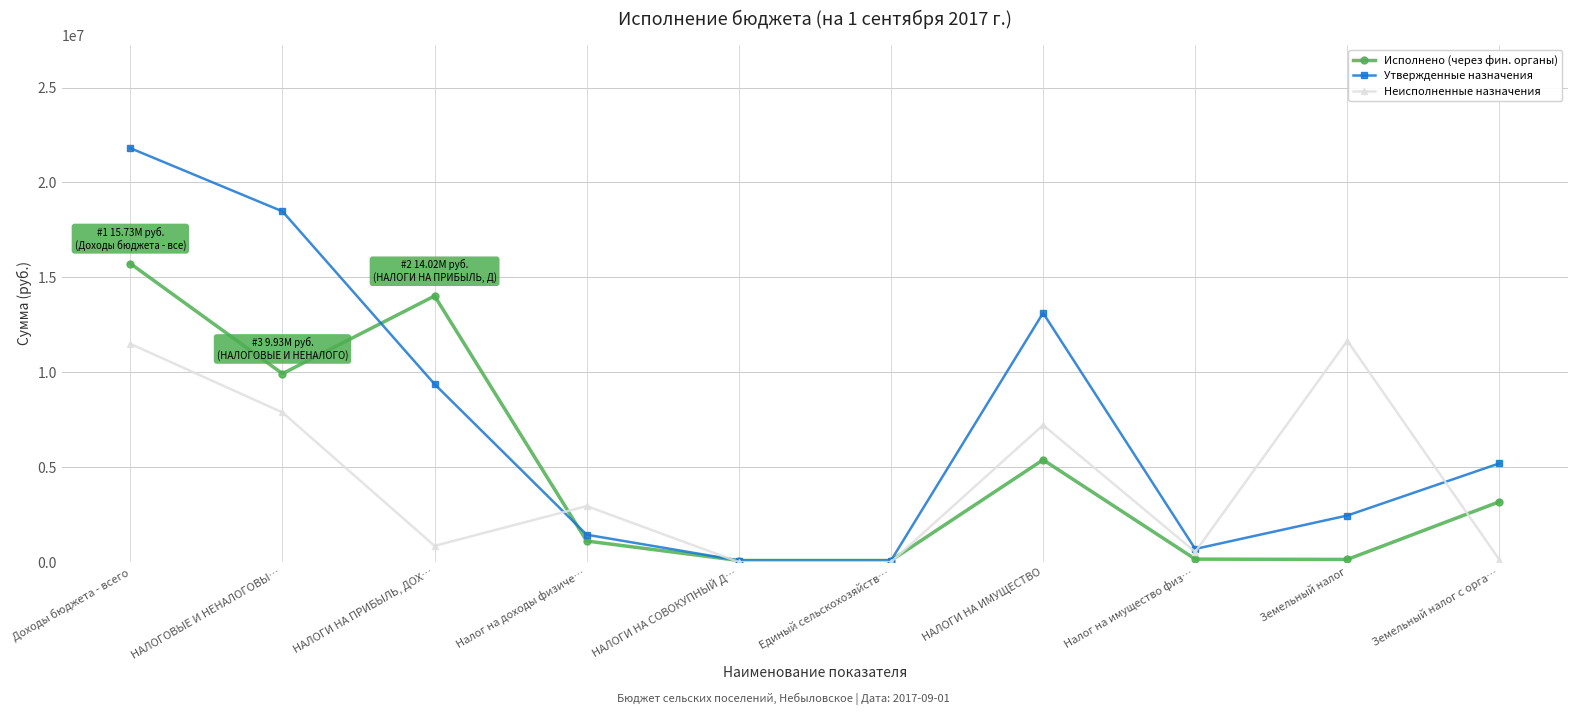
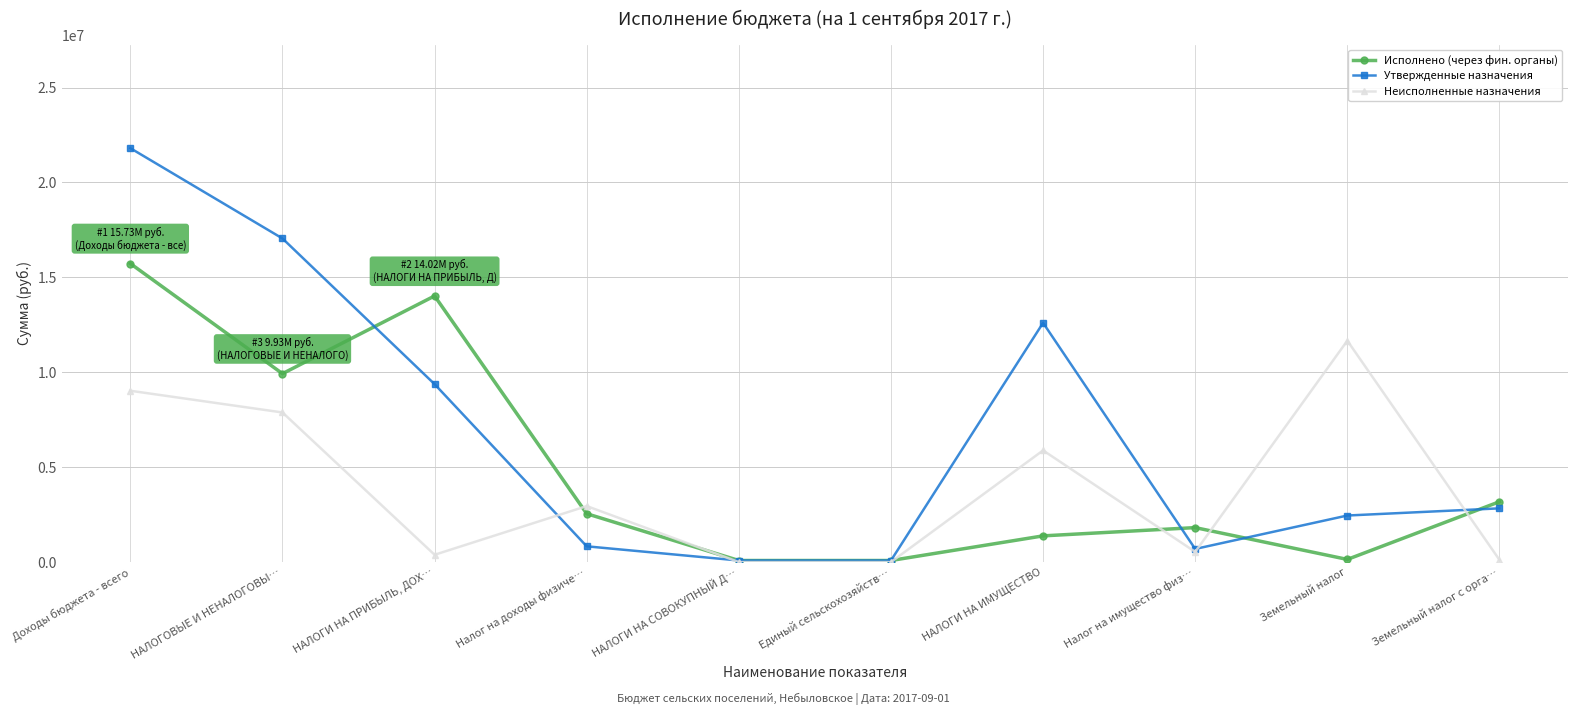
  {
    "Исполнено (через фин. органы)": {
-     "Налог на доходы физиче…": 1100000,
-     "НАЛОГИ НА ИМУЩЕСТВО": 5400000,
-     "Налог на имущество физ…": 200000,
+     "Налог на доходы физиче…": 2500000,
+     "НАЛОГИ НА ИМУЩЕСТВО": 1400000,
+     "Налог на имущество физ…": 1800000,
      "Земельный налог": 100000,
      "Земельный налог с орга…": 3200000
    },
    "Утвержденные назначения": {
      "Доходы бюджета - всего": 21800000,
-     "НАЛОГОВЫЕ И НЕНАЛОГОВЫ…": 18500000,
+     "НАЛОГОВЫЕ И НЕНАЛОГОВЫ…": 17000000,
      "НАЛОГИ НА ПРИБЫЛЬ, ДОХ…": 9400000,
-     "Налог на доходы физиче…": 1400000,
-     "НАЛОГИ НА ИМУЩЕСТВО": 13100000,
+     "Налог на доходы физиче…": 800000,
+     "НАЛОГИ НА ИМУЩЕСТВО": 12600000,
      "Налог на имущество физ…": 700000,
      "Земельный налог": 2500000,
-     "Земельный налог с орга…": 5200000
+     "Земельный налог с орга…": 2800000
    },
    "Неисполненные назначения": {
-     "Доходы бюджета - всего": 11500000,
+     "Доходы бюджета - всего": 9000000,
      "НАЛОГОВЫЕ И НЕНАЛОГОВЫ…": 7900000,
-     "НАЛОГИ НА ПРИБЫЛЬ, ДОХ…": 900000,
+     "НАЛОГИ НА ПРИБЫЛЬ, ДОХ…": 400000,
      "Налог на доходы физиче…": 2900000,
-     "НАЛОГИ НА ИМУЩЕСТВО": 7200000,
+     "НАЛОГИ НА ИМУЩЕСТВО": 5900000,
      "Налог на имущество физ…": 500000,
      "Земельный налог": 11700000,
      "Земельный налог с орга…": 100000
    }
  }
